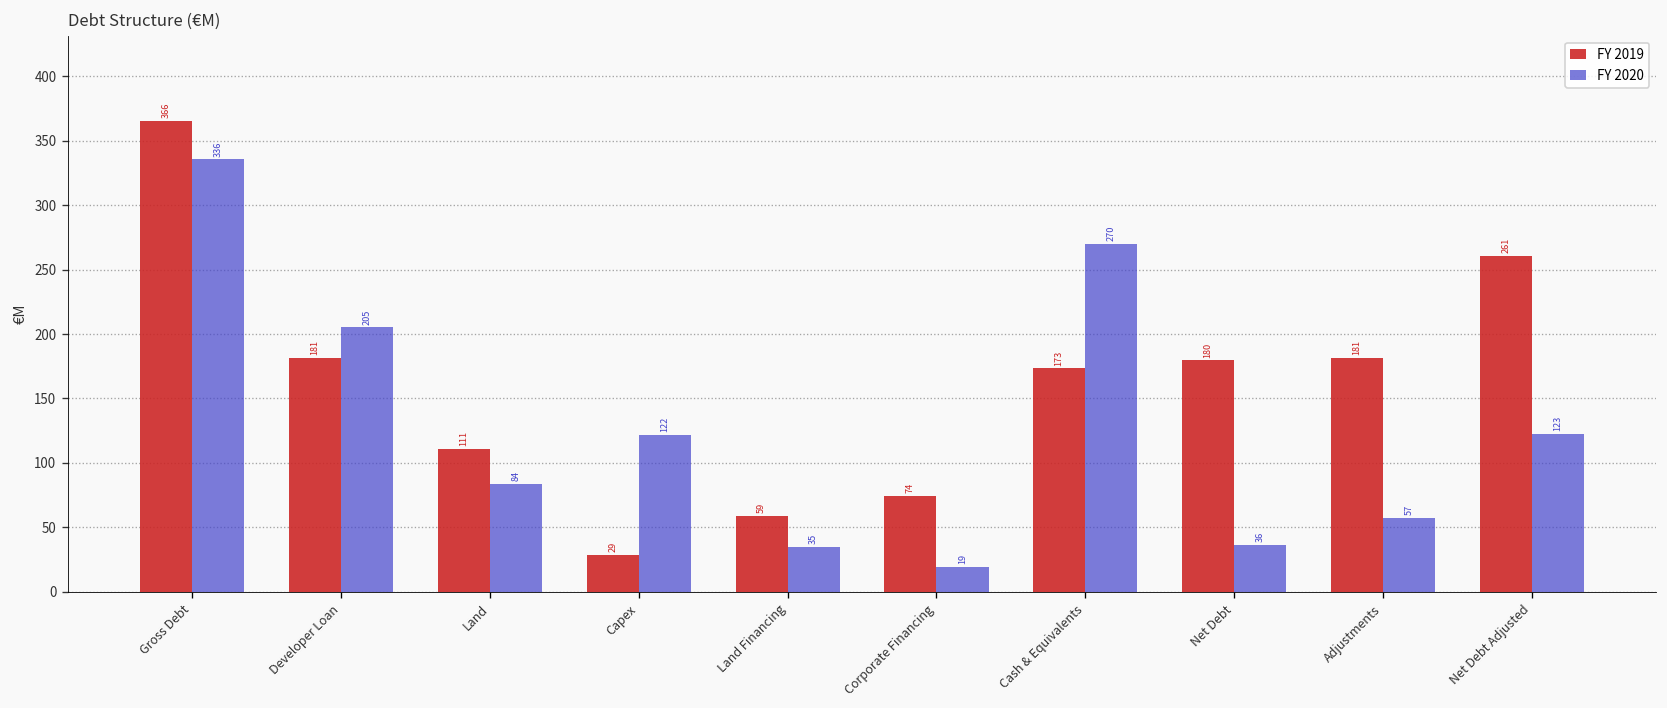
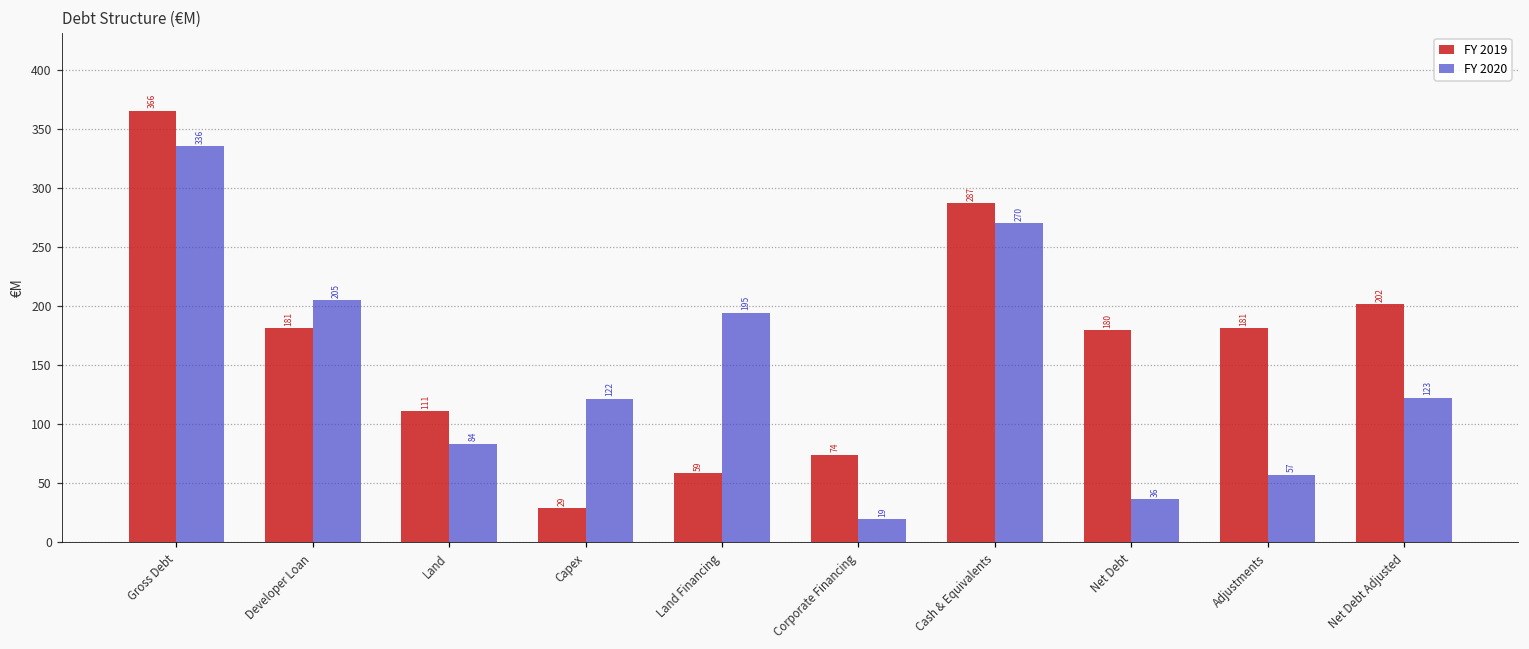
  {
    "FY 2019": {
      "Gross Debt": 366,
      "Developer Loan": 181,
      "Land": 111,
      "Capex": 29,
      "Land Financing": 59,
      "Corporate Financing": 74,
-     "Cash & Equivalents": 173,
+     "Cash & Equivalents": 287,
      "Net Debt": 180,
      "Adjustments": 181,
-     "Net Debt Adjusted": 261
+     "Net Debt Adjusted": 202
    },
    "FY 2020": {
      "Gross Debt": 336,
      "Developer Loan": 205,
      "Land": 84,
      "Capex": 122,
-     "Land Financing": 35,
+     "Land Financing": 195,
      "Corporate Financing": 19,
      "Cash & Equivalents": 270,
      "Net Debt": 36,
      "Adjustments": 57,
      "Net Debt Adjusted": 123
    }
  }
